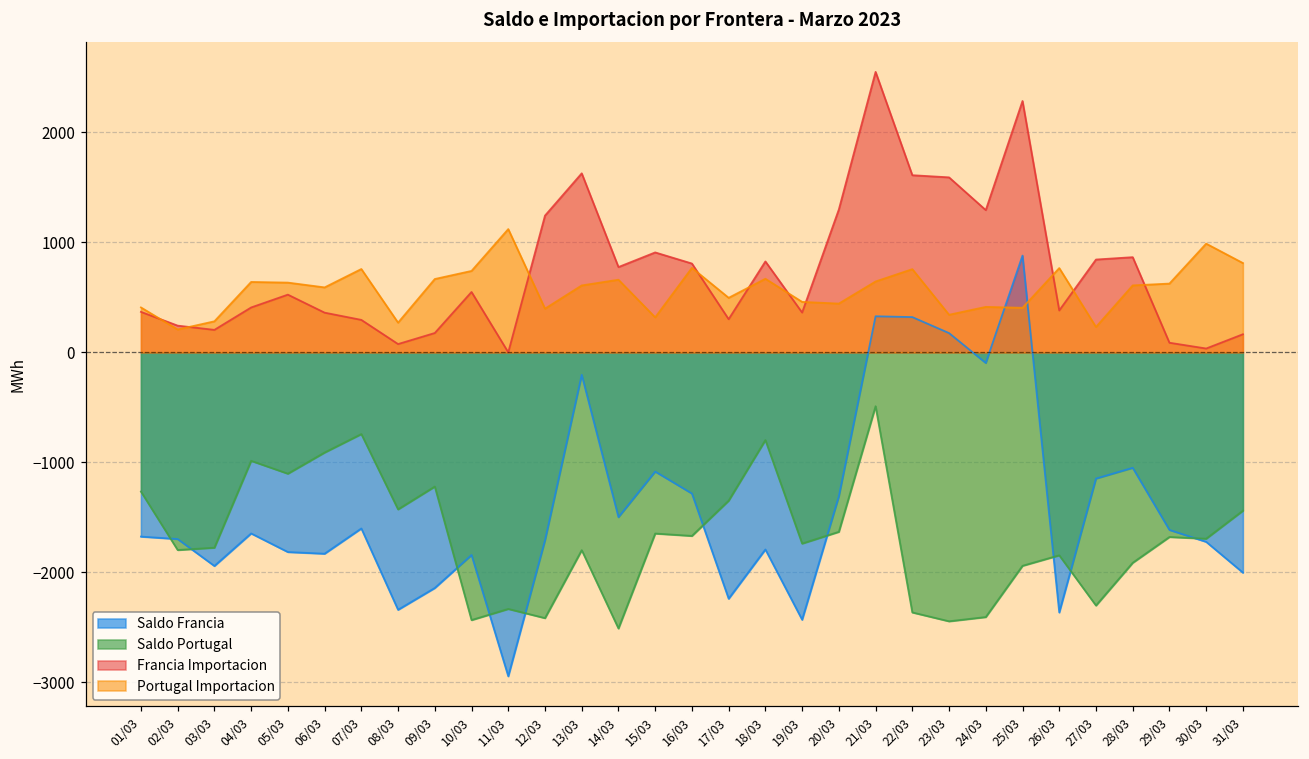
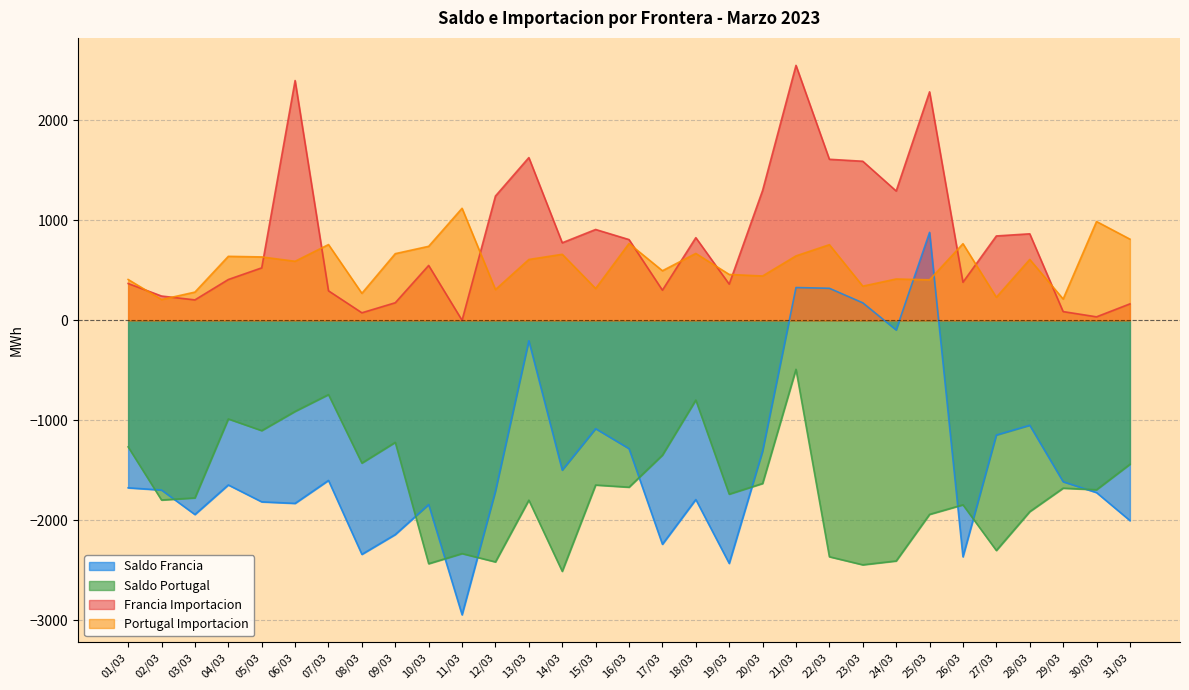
  {
    "Francia Importacion": {
      "01/03": 370,
      "02/03": 240,
      "03/03": 200,
      "04/03": 410,
      "05/03": 520,
-     "06/03": 360,
+     "06/03": 2400,
      "07/03": 290,
      "08/03": 80,
      "09/03": 180,
      "10/03": 550,
      "12/03": 1240,
      "13/03": 1630,
      "14/03": 780,
      "15/03": 910,
      "16/03": 810,
      "17/03": 300,
      "18/03": 830,
      "19/03": 360,
      "20/03": 1300,
      "21/03": 2550,
      "22/03": 1610,
      "23/03": 1590,
      "24/03": 1290,
      "25/03": 2280,
      "26/03": 380,
      "27/03": 840,
      "28/03": 860,
      "29/03": 90,
      "30/03": 30,
      "31/03": 160
    },
    "Portugal Importacion": {
      "01/03": 410,
      "02/03": 210,
      "03/03": 280,
      "04/03": 640,
      "05/03": 630,
      "06/03": 590,
      "07/03": 760,
      "08/03": 270,
      "09/03": 670,
      "10/03": 740,
      "11/03": 1120,
-     "12/03": 400,
+     "12/03": 310,
      "13/03": 610,
      "14/03": 660,
      "15/03": 320,
      "16/03": 770,
      "17/03": 500,
      "18/03": 670,
      "19/03": 460,
      "20/03": 440,
      "21/03": 640,
      "22/03": 760,
      "23/03": 340,
      "24/03": 410,
      "25/03": 400,
      "26/03": 770,
      "27/03": 230,
      "28/03": 610,
-     "29/03": 620,
+     "29/03": 210,
      "30/03": 990,
      "31/03": 810
    }
  }
